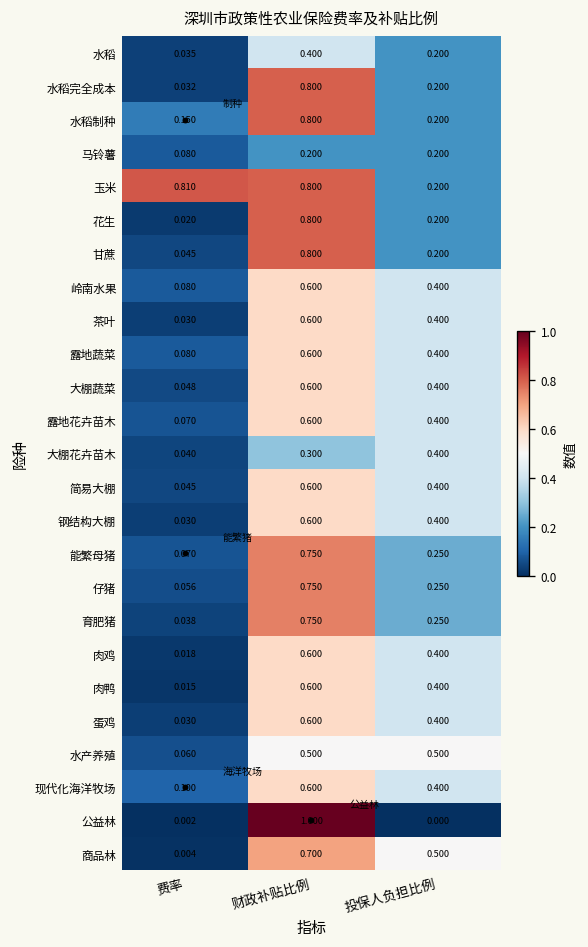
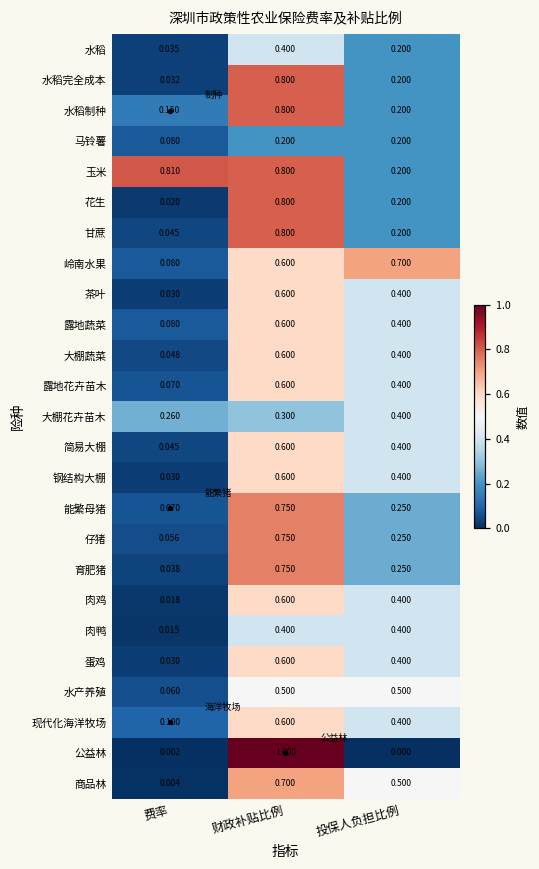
  {
    "水稻": {
      "费率": 0.035,
      "财政补贴比例": 0.400,
      "投保人负担比例": 0.200
    },
    "水稻完全成本": {
      "费率": 0.032,
      "财政补贴比例": 0.800,
      "投保人负担比例": 0.200
    },
    "水稻制种": {
      "财政补贴比例": 0.800,
      "投保人负担比例": 0.200
    },
    "马铃薯": {
      "费率": 0.080,
      "财政补贴比例": 0.200,
      "投保人负担比例": 0.200
    },
    "玉米": {
      "费率": 0.810,
      "财政补贴比例": 0.800,
      "投保人负担比例": 0.200
    },
    "花生": {
      "费率": 0.020,
      "财政补贴比例": 0.800,
      "投保人负担比例": 0.200
    },
    "甘蔗": {
      "费率": 0.045,
      "财政补贴比例": 0.800,
      "投保人负担比例": 0.200
    },
    "岭南水果": {
      "费率": 0.080,
      "财政补贴比例": 0.600,
-     "投保人负担比例": 0.400
+     "投保人负担比例": 0.700
    },
    "茶叶": {
      "费率": 0.030,
      "财政补贴比例": 0.600,
      "投保人负担比例": 0.400
    },
    "露地蔬菜": {
      "费率": 0.080,
      "财政补贴比例": 0.600,
      "投保人负担比例": 0.400
    },
    "大棚蔬菜": {
      "费率": 0.048,
      "财政补贴比例": 0.600,
      "投保人负担比例": 0.400
    },
    "露地花卉苗木": {
      "费率": 0.070,
      "财政补贴比例": 0.600,
      "投保人负担比例": 0.400
    },
    "大棚花卉苗木": {
-     "费率": 0.040,
+     "费率": 0.260,
      "财政补贴比例": 0.300,
      "投保人负担比例": 0.400
    },
    "简易大棚": {
      "费率": 0.045,
      "财政补贴比例": 0.600,
      "投保人负担比例": 0.400
    },
    "钢结构大棚": {
      "费率": 0.030,
      "财政补贴比例": 0.600,
      "投保人负担比例": 0.400
    },
    "能繁母猪": {
      "财政补贴比例": 0.750,
      "投保人负担比例": 0.250
    },
    "仔猪": {
      "费率": 0.056,
      "财政补贴比例": 0.750,
      "投保人负担比例": 0.250
    },
    "育肥猪": {
      "费率": 0.038,
      "财政补贴比例": 0.750,
      "投保人负担比例": 0.250
    },
    "肉鸡": {
      "费率": 0.018,
      "财政补贴比例": 0.600,
      "投保人负担比例": 0.400
    },
    "肉鸭": {
      "费率": 0.015,
-     "财政补贴比例": 0.600,
+     "财政补贴比例": 0.400,
      "投保人负担比例": 0.400
    },
    "蛋鸡": {
      "费率": 0.030,
      "财政补贴比例": 0.600,
      "投保人负担比例": 0.400
    },
    "水产养殖": {
      "费率": 0.060,
      "财政补贴比例": 0.500,
      "投保人负担比例": 0.500
    },
    "现代化海洋牧场": {
      "财政补贴比例": 0.600,
      "投保人负担比例": 0.400
    },
    "公益林": {
      "费率": 0.002,
      "投保人负担比例": 0.000
    },
    "商品林": {
      "费率": 0.004,
      "财政补贴比例": 0.700,
      "投保人负担比例": 0.500
    }
  }
